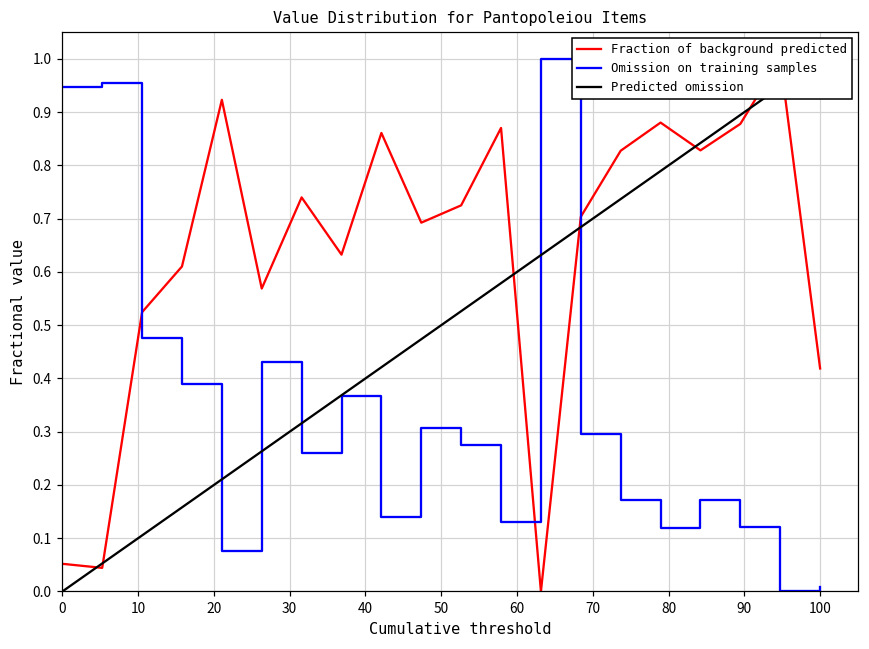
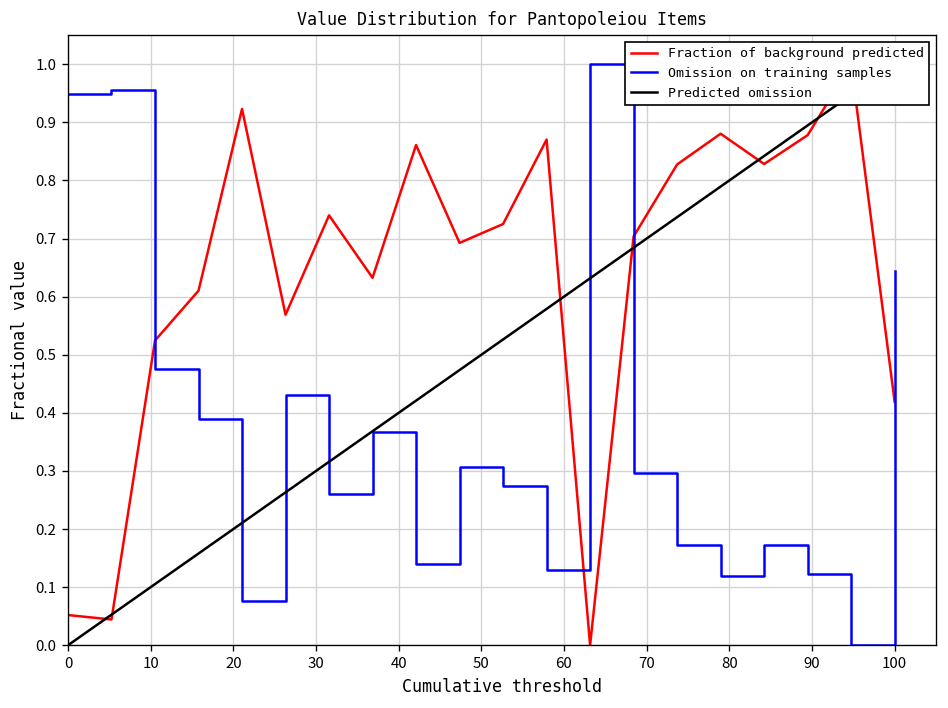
  {
    "Fraction of background predicted": {
      "0": 0.05,
      "100": 0.42
    },
    "Omission on training samples": {
      "0": 0.95,
-     "100": 0.01
+     "100": 0.64
    },
    "Predicted omission": {
      "0": 0.00
    }
  }
